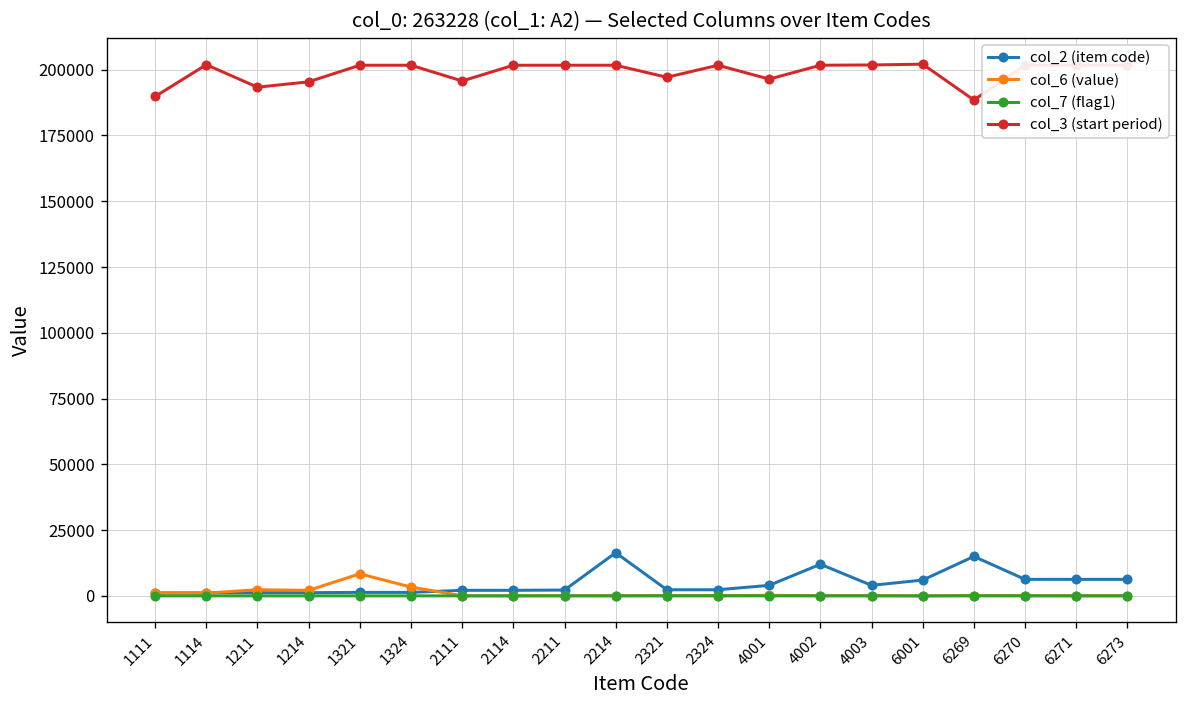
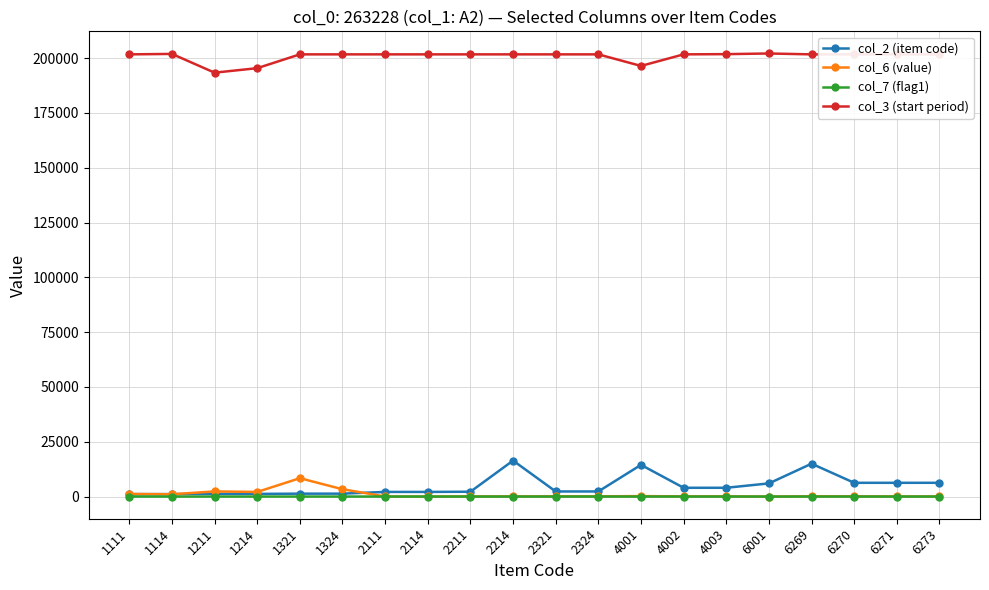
  {
    "col_2 (item code)": {
      "1321": 1000,
      "1324": 1000,
      "2111": 2000,
      "2114": 2000,
      "2211": 2000,
      "2214": 16000,
      "2321": 2000,
      "2324": 2000,
-     "4001": 4000,
-     "4002": 12000,
+     "4001": 14000,
+     "4002": 4000,
      "4003": 4000,
      "6001": 6000,
      "6269": 15000,
      "6270": 6000,
      "6271": 6000,
      "6273": 6000
    },
    "col_6 (value)": {
      "1321": 8000,
      "1324": 3000
    },
    "col_7 (flag1)": {
      "1211": 0,
      "1214": 0,
      "1321": 0,
      "1324": 0
    },
    "col_3 (start period)": {
-     "1111": 190000,
+     "1111": 202000,
      "1114": 202000,
      "1211": 193000,
      "1214": 195000,
      "1321": 202000,
      "1324": 202000,
-     "2111": 196000,
+     "2111": 202000,
      "2114": 202000,
      "2211": 202000,
      "2214": 202000,
-     "2321": 197000,
+     "2321": 202000,
      "2324": 202000,
      "4001": 196000,
      "4002": 202000,
      "4003": 202000,
      "6001": 202000,
-     "6269": 188000
+     "6269": 202000
    }
  }
